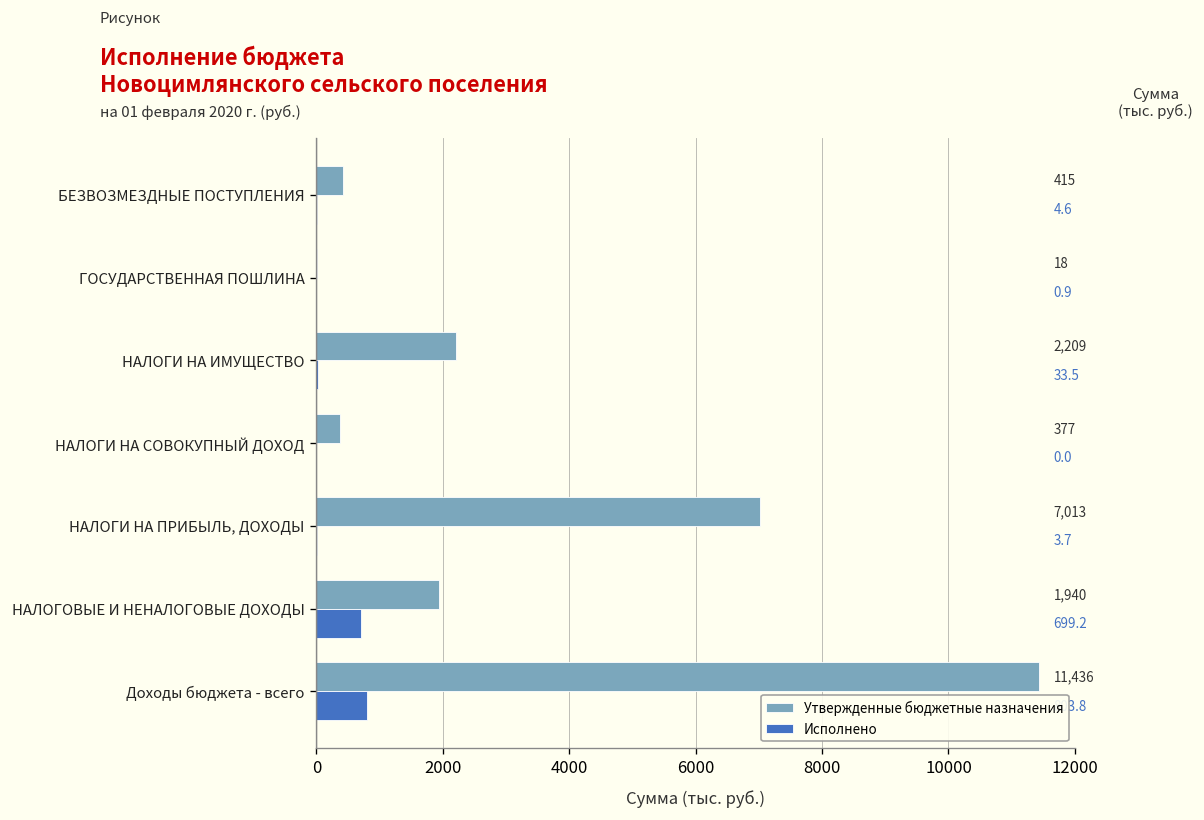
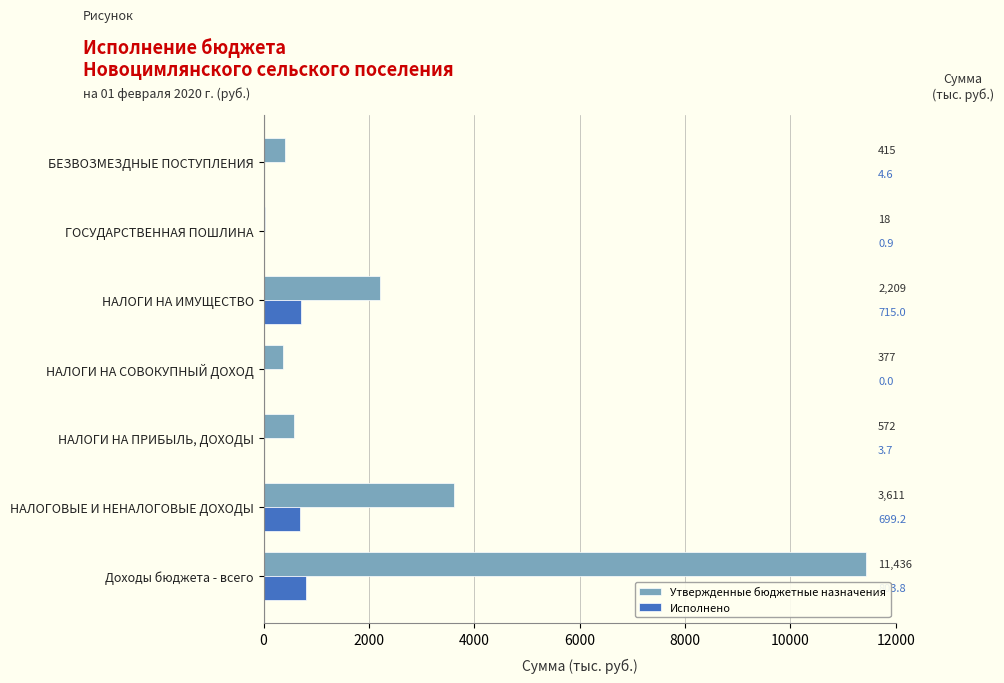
  {
    "Утвержденные бюджетные назначения": {
-     "НАЛОГИ НА ПРИБЫЛЬ, ДОХОДЫ": "7,013",
-     "НАЛОГОВЫЕ И НЕНАЛОГОВЫЕ ДОХОДЫ": "1,940",
+     "НАЛОГИ НА ПРИБЫЛЬ, ДОХОДЫ": "572",
+     "НАЛОГОВЫЕ И НЕНАЛОГОВЫЕ ДОХОДЫ": "3,611",
      "Доходы бюджета - всего": "11,436"
    },
    "Исполнено": {
-     "НАЛОГИ НА ИМУЩЕСТВО": "33.5"
+     "НАЛОГИ НА ИМУЩЕСТВО": "715.0"
    }
  }
